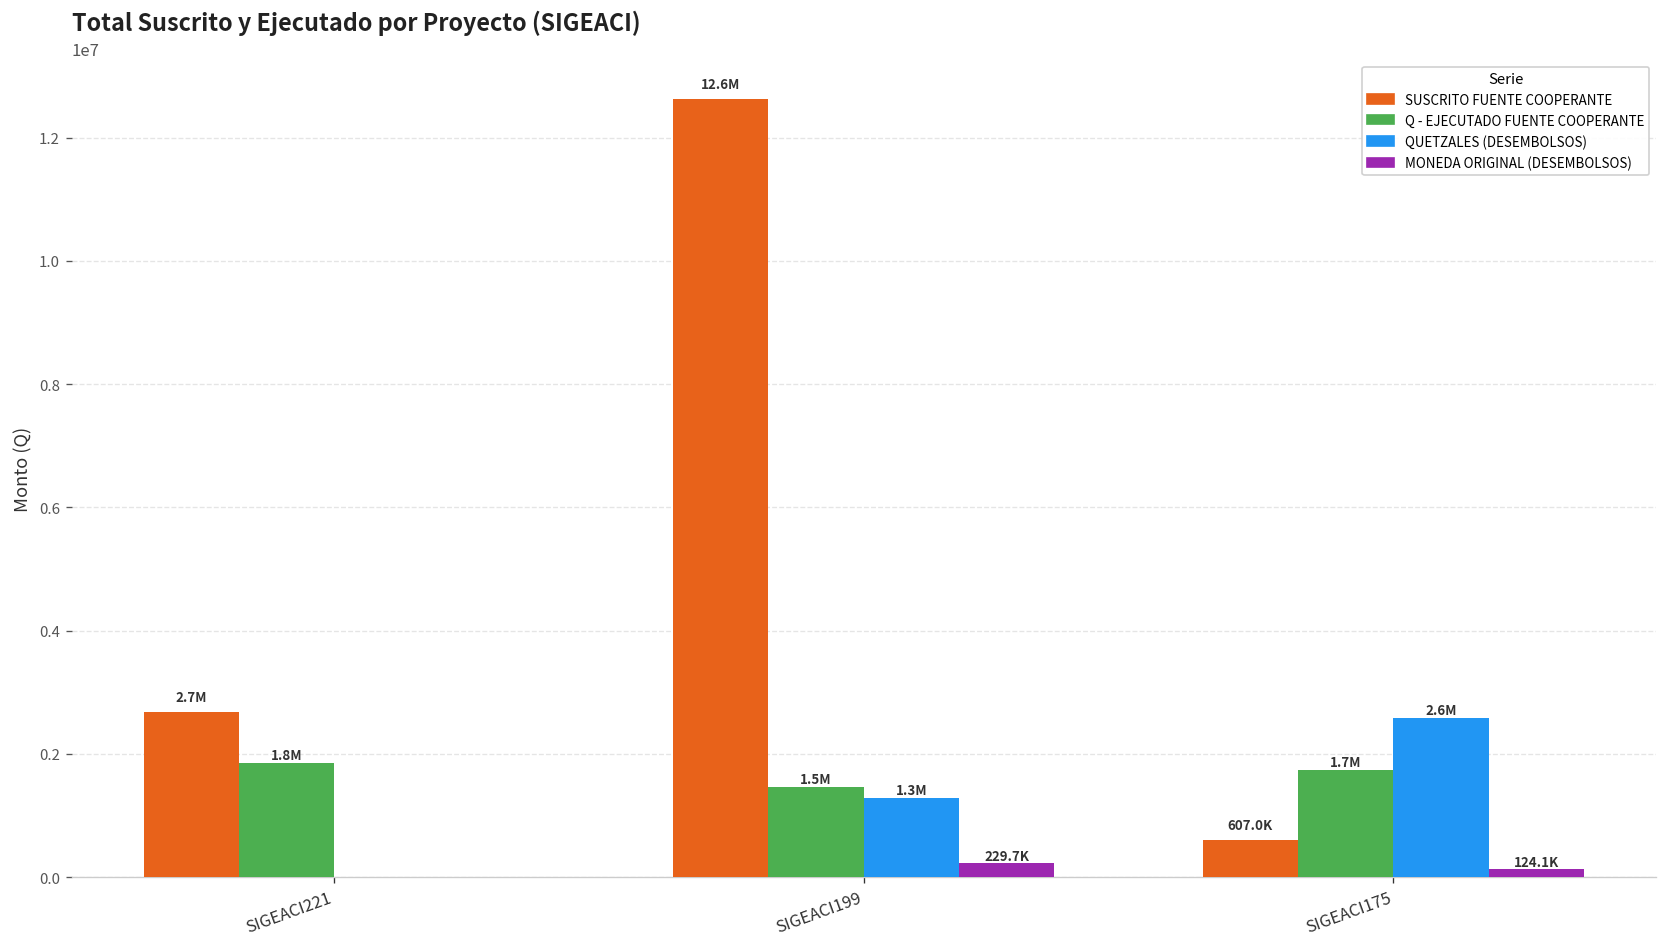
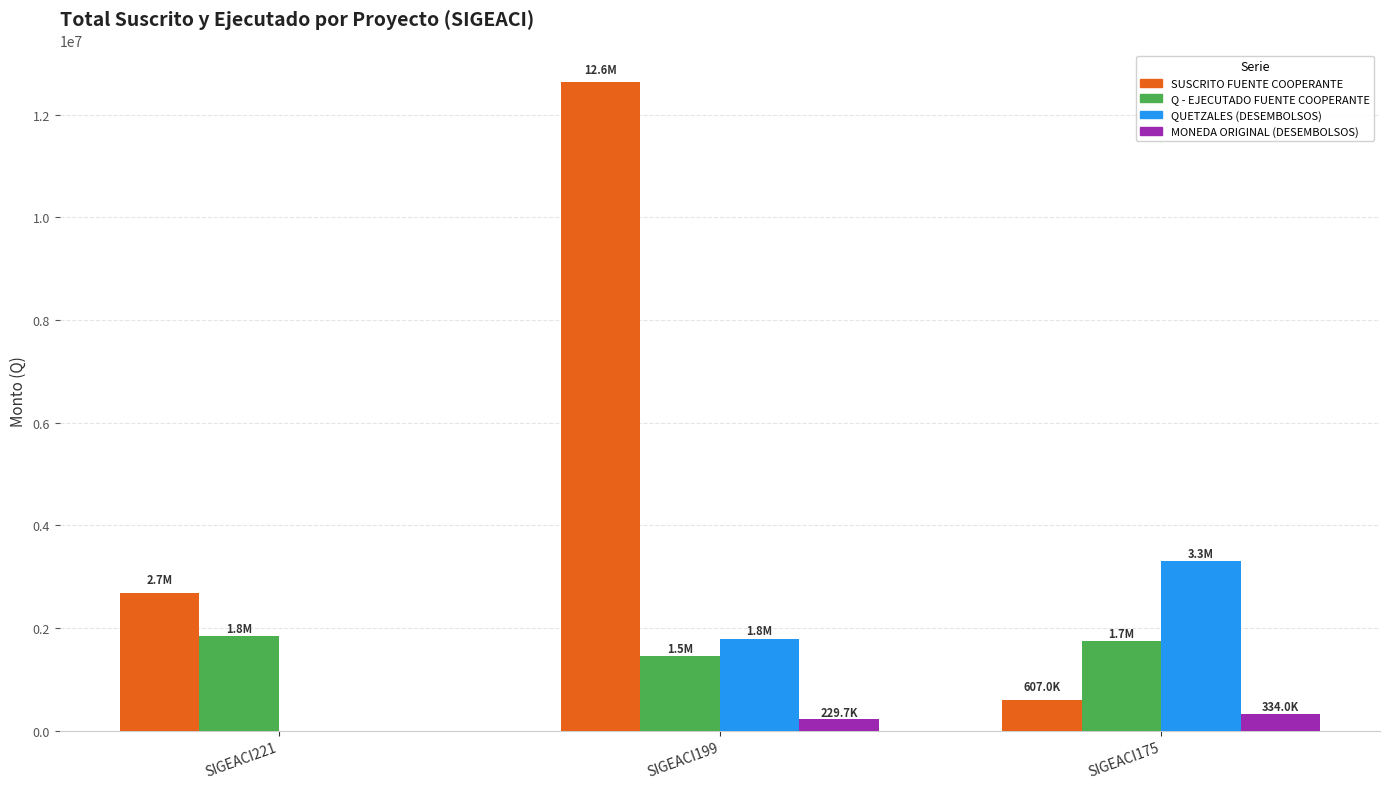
  {
    "SUSCRITO FUENTE COOPERANTE": {
      "SIGEACI221": "2.7M",
      "SIGEACI199": "12.6M",
      "SIGEACI175": "607.0K"
    },
    "Q - EJECUTADO FUENTE COOPERANTE": {
      "SIGEACI221": "1.8M",
      "SIGEACI199": "1.5M",
      "SIGEACI175": "1.7M"
    },
    "QUETZALES (DESEMBOLSOS)": {
-     "SIGEACI199": "1.3M",
-     "SIGEACI175": "2.6M"
+     "SIGEACI199": "1.8M",
+     "SIGEACI175": "3.3M"
    },
    "MONEDA ORIGINAL (DESEMBOLSOS)": {
      "SIGEACI199": "229.7K",
-     "SIGEACI175": "124.1K"
+     "SIGEACI175": "334.0K"
    }
  }
